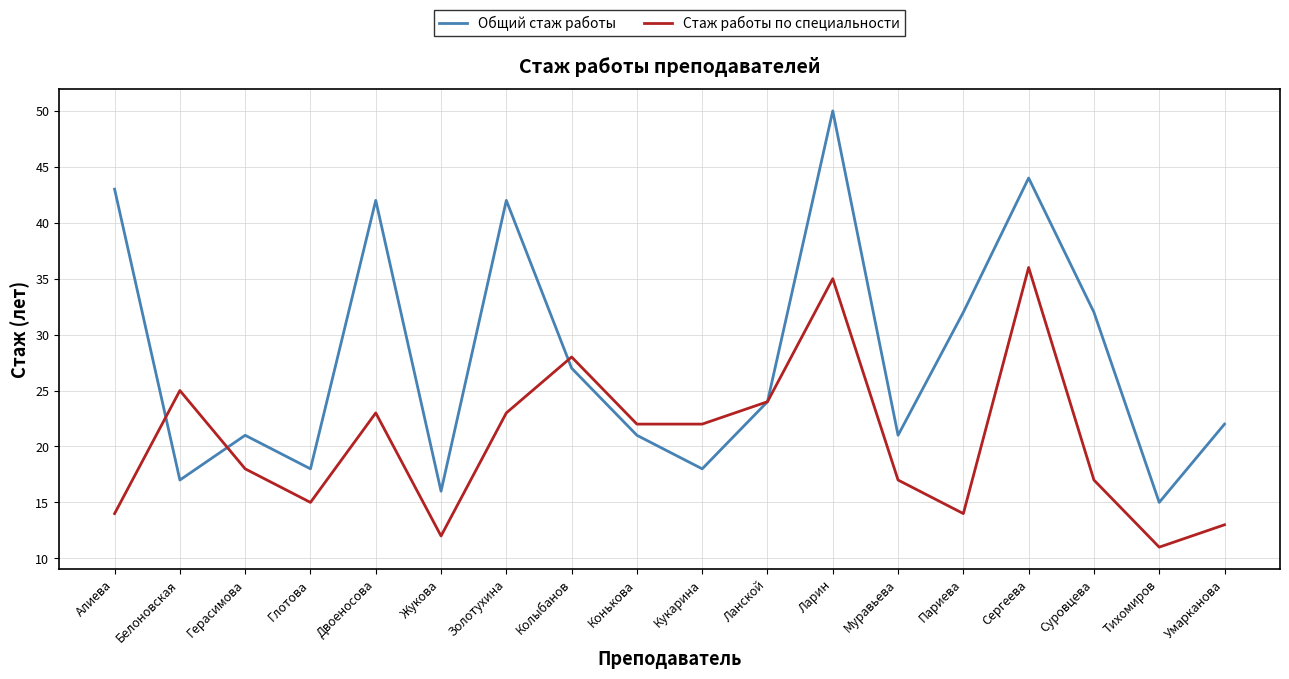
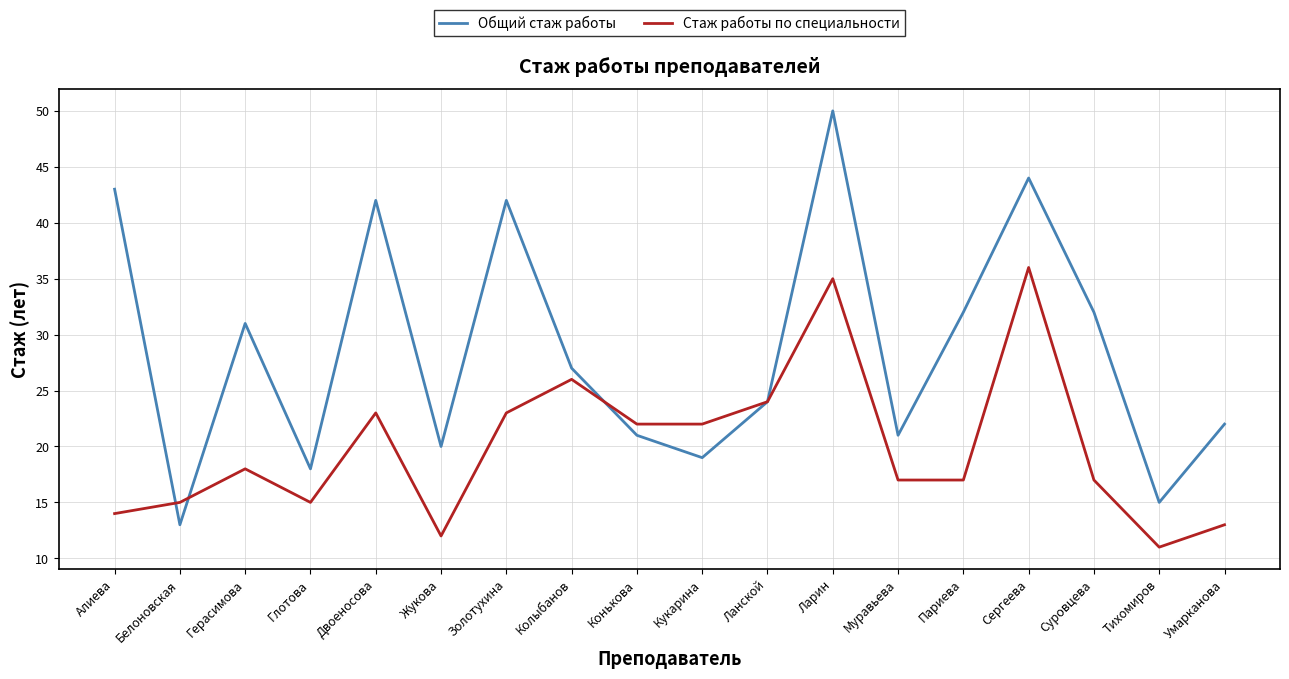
  {
    "Общий стаж работы": {
      "Алиева": 43,
-     "Белоновская": 17,
-     "Герасимова": 21,
+     "Белоновская": 13,
+     "Герасимова": 31,
      "Глотова": 18,
      "Двоеносова": 42,
-     "Жукова": 16,
+     "Жукова": 20,
      "Золотухина": 42,
      "Колыбанов": 27,
      "Конькова": 21,
-     "Кукарина": 18,
+     "Кукарина": 19,
      "Ларин": 50,
      "Муравьева": 21,
      "Париева": 32,
      "Сергеева": 44,
      "Суровцева": 32,
      "Тихомиров": 15,
      "Умарканова": 22
    },
    "Стаж работы по специальности": {
      "Алиева": 14,
-     "Белоновская": 25,
+     "Белоновская": 15,
      "Герасимова": 18,
      "Глотова": 15,
      "Двоеносова": 23,
      "Жукова": 12,
      "Золотухина": 23,
-     "Колыбанов": 28,
+     "Колыбанов": 26,
      "Конькова": 22,
      "Кукарина": 22,
      "Ларин": 35,
      "Муравьева": 17,
-     "Париева": 14,
+     "Париева": 17,
      "Сергеева": 36,
      "Суровцева": 17,
      "Тихомиров": 11,
      "Умарканова": 13
    }
  }
